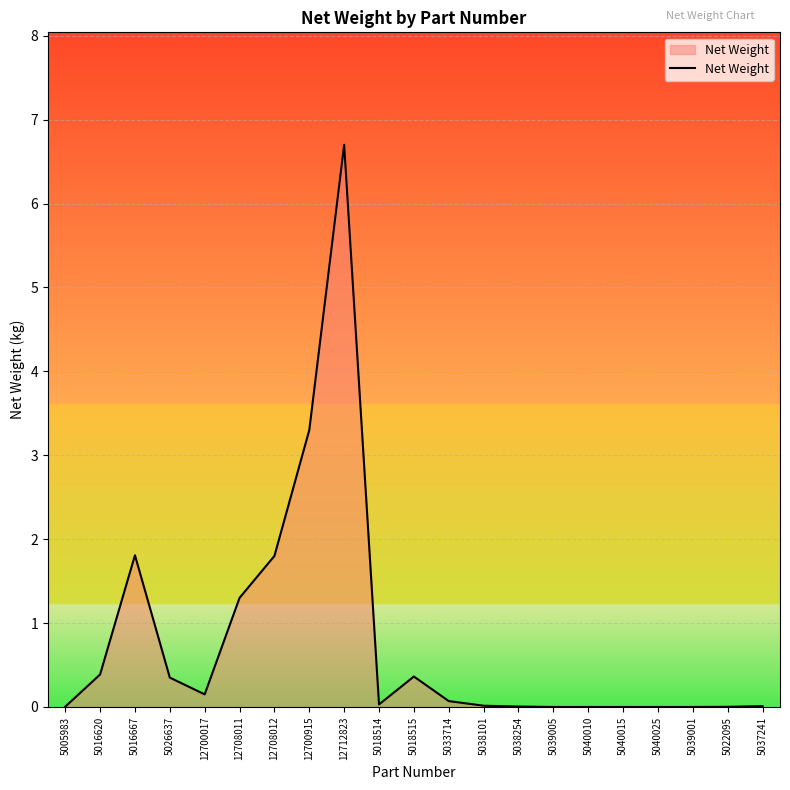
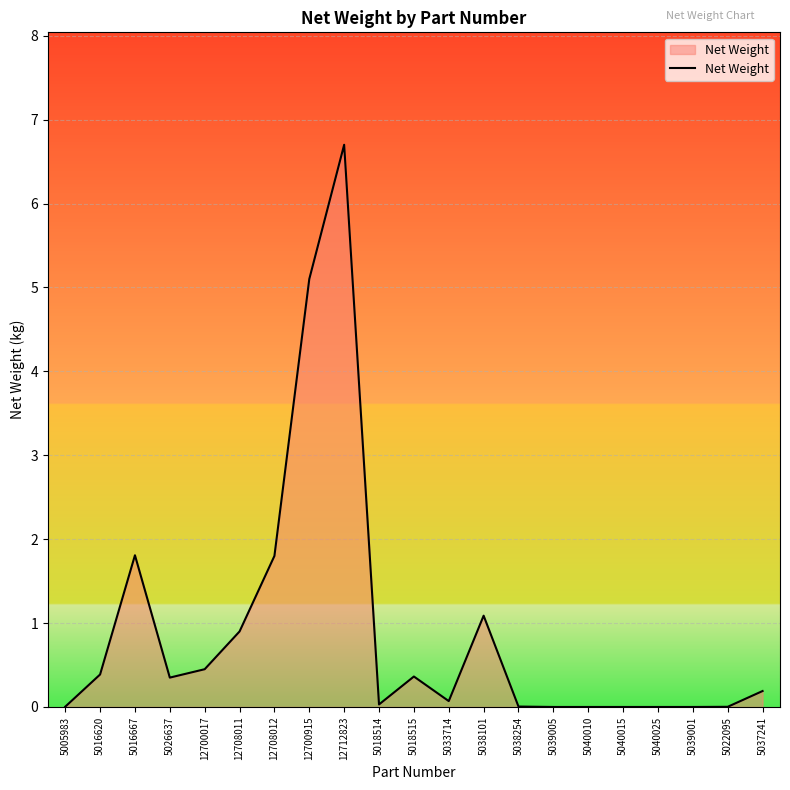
  {
    "5005983": 0.0,
    "5016620": 0.4,
    "5016667": 1.8,
    "5026637": 0.4,
-   "12700017": 0.2,
-   "12708011": 1.3,
+   "12700017": 0.5,
+   "12708011": 0.9,
    "12708012": 1.8,
-   "12700915": 3.3,
+   "12700915": 5.1,
    "12712823": 6.7,
    "5018514": 0.0,
    "5018515": 0.4,
    "5033714": 0.1,
-   "5038101": 0.0,
+   "5038101": 1.1,
    "5038254": 0.0,
    "5039005": 0.0,
    "5040010": 0.0,
    "5040015": 0.0,
    "5040025": 0.0,
    "5039001": 0.0,
    "5022095": 0.0,
-   "5037241": 0.0
+   "5037241": 0.2
  }
